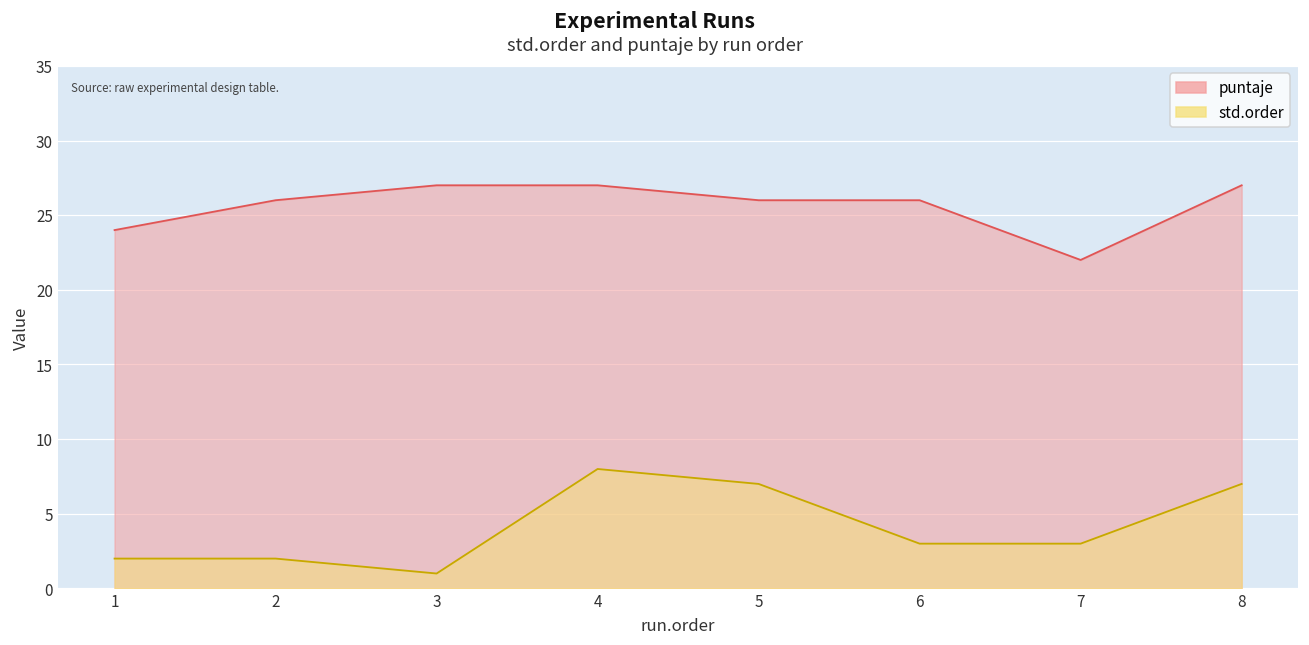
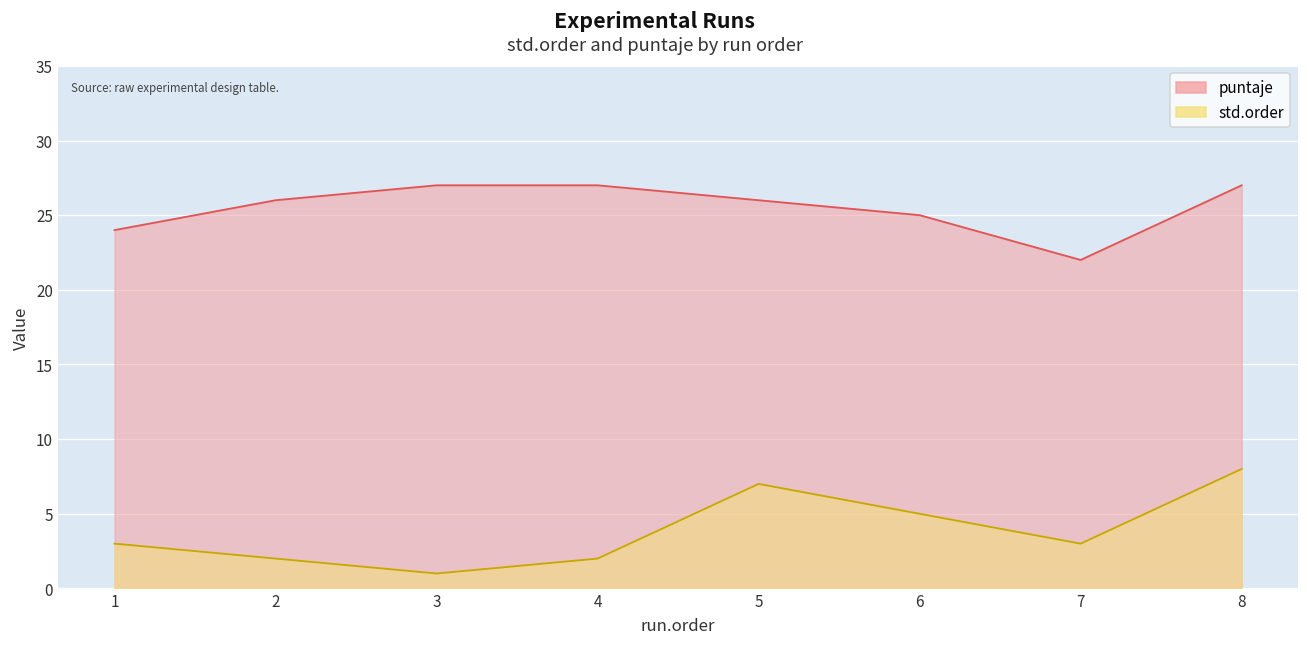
  {
    "puntaje": {
      "1": 24,
      "2": 26,
      "3": 27,
      "4": 27,
      "5": 26,
-     "6": 26,
+     "6": 25,
      "7": 22,
      "8": 27
    },
    "std.order": {
-     "1": 2,
+     "1": 3,
      "2": 2,
      "3": 1,
-     "4": 8,
+     "4": 2,
      "5": 7,
-     "6": 3,
+     "6": 5,
      "7": 3,
-     "8": 7
+     "8": 8
    }
  }
